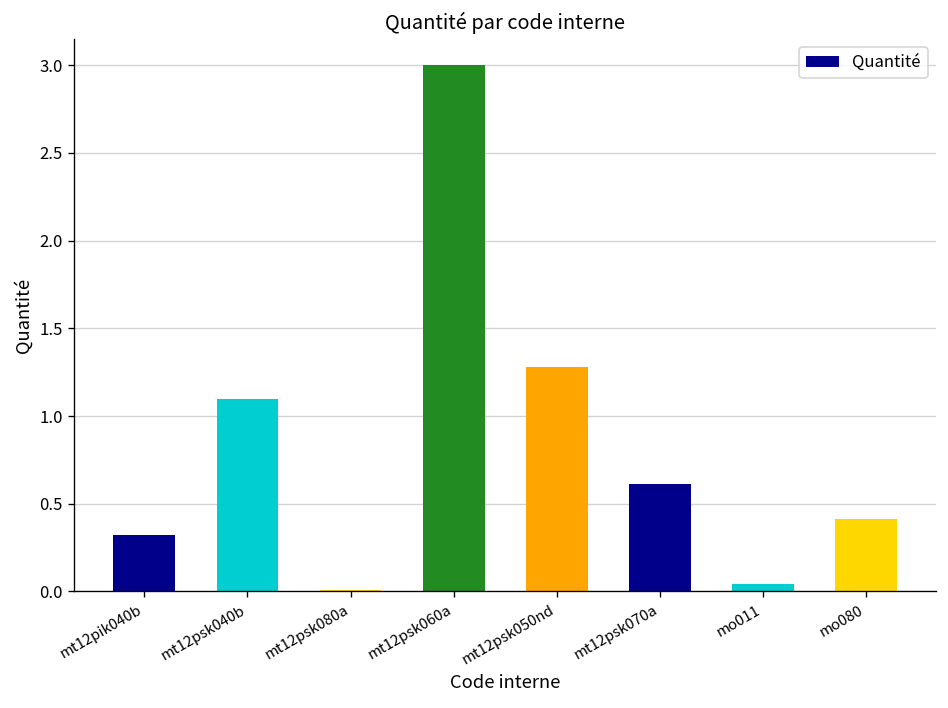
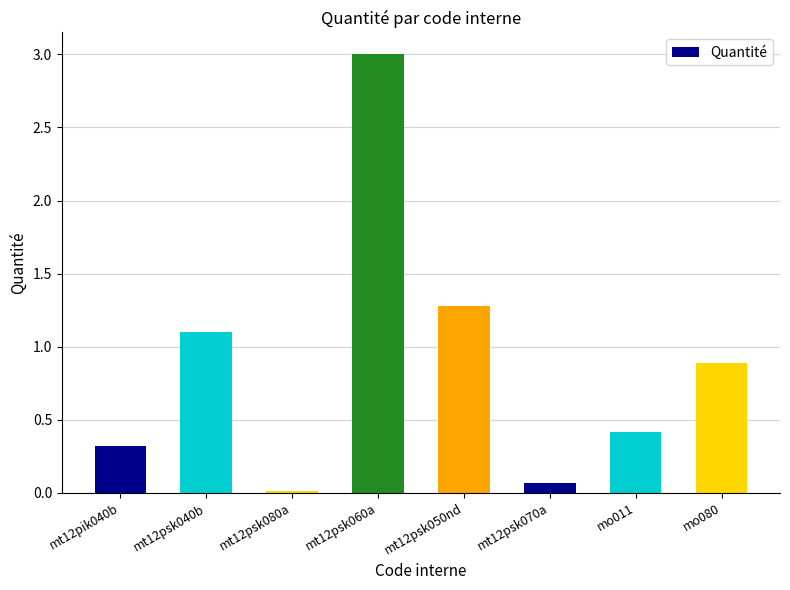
  {
    "mt12pik040b": 0.32,
    "mt12psk040b": 1.10,
    "mt12psk060a": 3.00,
    "mt12psk050nd": 1.28,
-   "mt12psk070a": 0.61,
-   "mo011": 0.05,
-   "mo080": 0.42
+   "mt12psk070a": 0.07,
+   "mo011": 0.42,
+   "mo080": 0.89
  }
